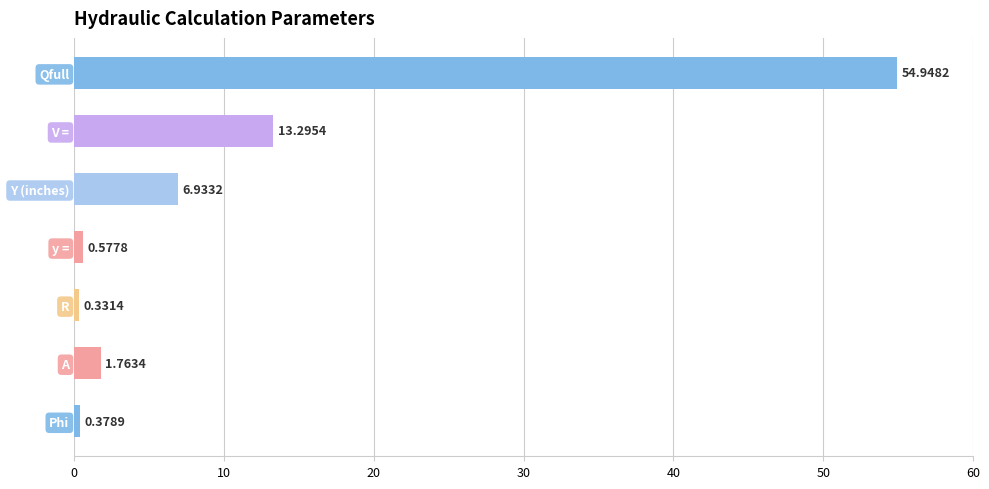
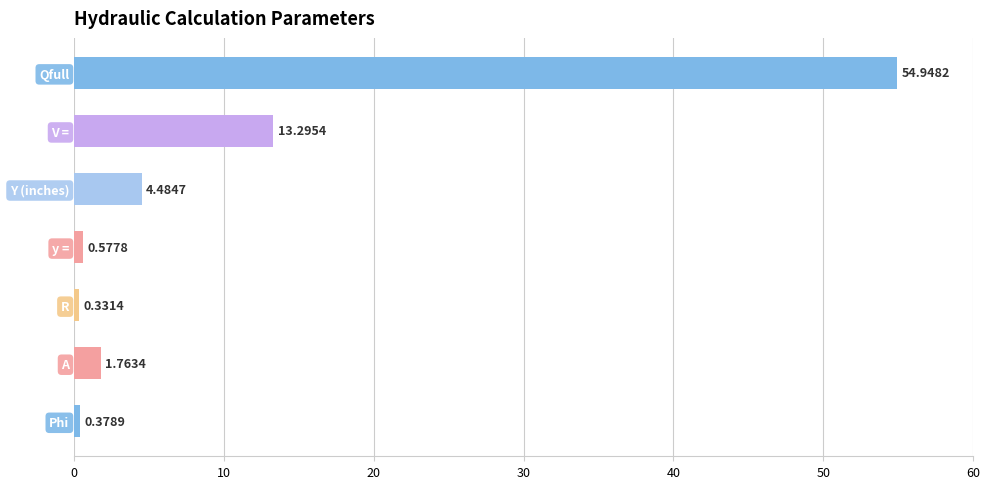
  {
    "Qfull": 54.9482,
    "V =": 13.2954,
-   "Y (inches)": 6.9332,
+   "Y (inches)": 4.4847,
    "y =": 0.5778,
    "R": 0.3314,
    "A": 1.7634,
    "Phi": 0.3789
  }
